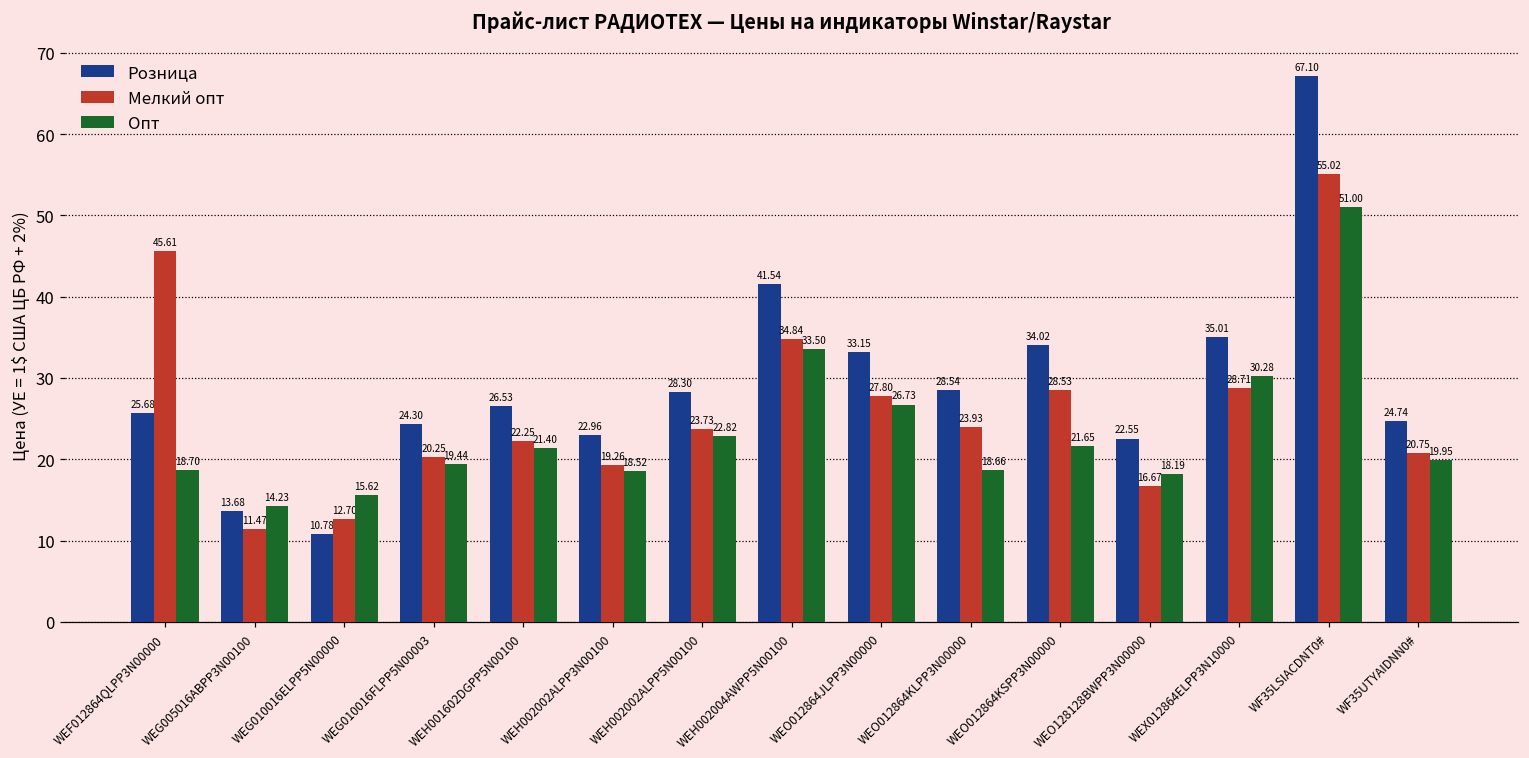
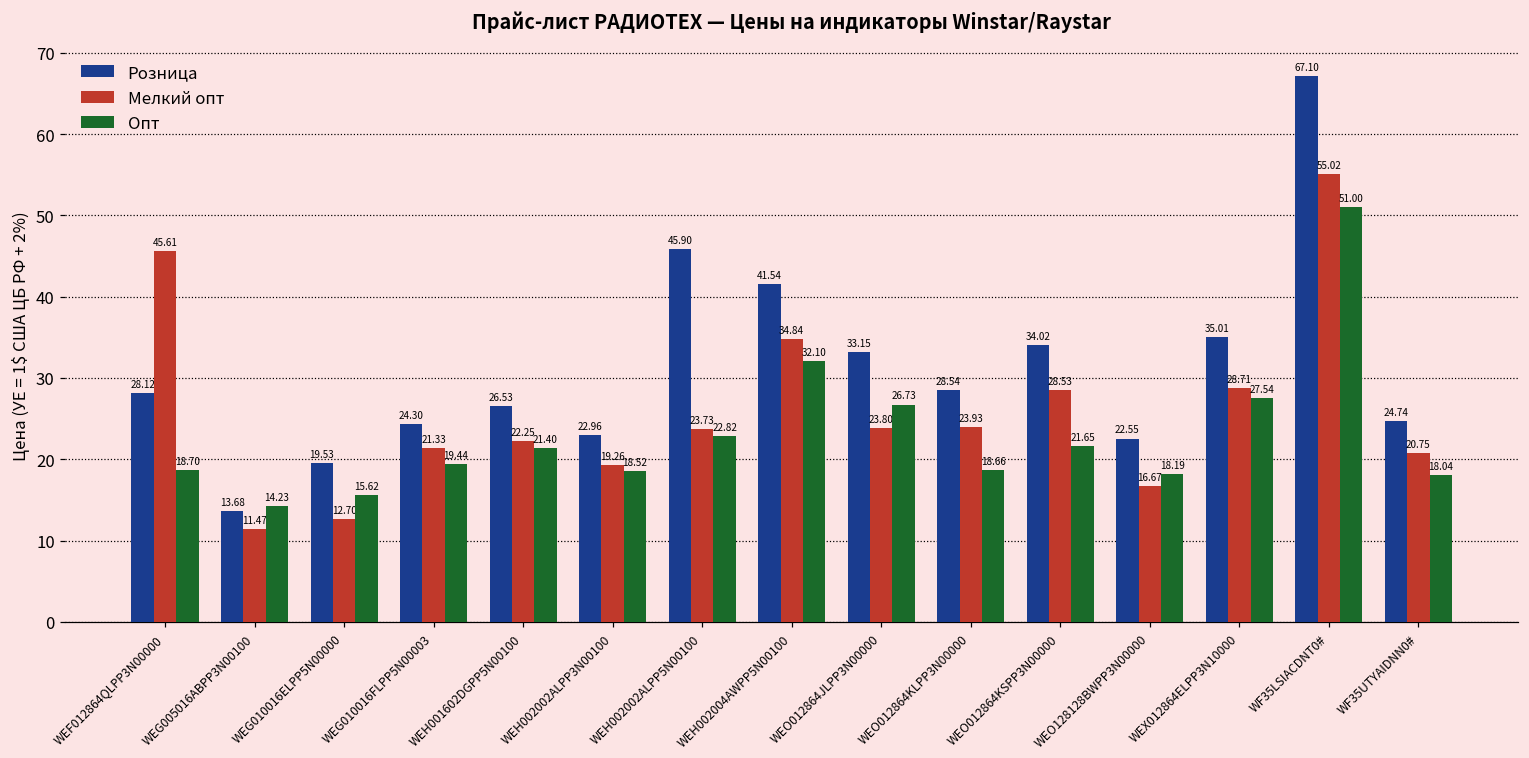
  {
    "Розница": {
-     "WEF012864QLPP3N00000": 25.68,
+     "WEF012864QLPP3N00000": 28.12,
      "WEG005016ABPP3N00100": 13.68,
-     "WEG010016ELPP5N00000": 10.78,
+     "WEG010016ELPP5N00000": 19.53,
      "WEG010016FLPP5N00003": 24.30,
      "WEH001602DGPP5N00100": 26.53,
      "WEH002002ALPP3N00100": 22.96,
-     "WEH002002ALPP5N00100": 28.30,
+     "WEH002002ALPP5N00100": 45.90,
      "WEH002004AWPP5N00100": 41.54,
      "WEO012864JLPP3N00000": 33.15,
      "WEO012864KLPP3N00000": 28.54,
      "WEO012864KSPP3N00000": 34.02,
      "WEO128128BWPP3N00000": 22.55,
      "WEX012864ELPP3N10000": 35.01,
      "WF35LSIACDNT0#": 67.10,
      "WF35UTYAIDNN0#": 24.74
    },
    "Мелкий опт": {
      "WEF012864QLPP3N00000": 45.61,
      "WEG005016ABPP3N00100": 11.47,
      "WEG010016ELPP5N00000": 12.70,
-     "WEG010016FLPP5N00003": 20.25,
+     "WEG010016FLPP5N00003": 21.33,
      "WEH001602DGPP5N00100": 22.25,
      "WEH002002ALPP3N00100": 19.26,
      "WEH002002ALPP5N00100": 23.73,
      "WEH002004AWPP5N00100": 34.84,
-     "WEO012864JLPP3N00000": 27.80,
+     "WEO012864JLPP3N00000": 23.80,
      "WEO012864KLPP3N00000": 23.93,
      "WEO012864KSPP3N00000": 28.53,
      "WEO128128BWPP3N00000": 16.67,
      "WEX012864ELPP3N10000": 28.71,
      "WF35LSIACDNT0#": 55.02,
      "WF35UTYAIDNN0#": 20.75
    },
    "Опт": {
      "WEF012864QLPP3N00000": 18.70,
      "WEG005016ABPP3N00100": 14.23,
      "WEG010016ELPP5N00000": 15.62,
      "WEG010016FLPP5N00003": 19.44,
      "WEH001602DGPP5N00100": 21.40,
      "WEH002002ALPP3N00100": 18.52,
      "WEH002002ALPP5N00100": 22.82,
-     "WEH002004AWPP5N00100": 33.50,
+     "WEH002004AWPP5N00100": 32.10,
      "WEO012864JLPP3N00000": 26.73,
      "WEO012864KLPP3N00000": 18.66,
      "WEO012864KSPP3N00000": 21.65,
      "WEO128128BWPP3N00000": 18.19,
-     "WEX012864ELPP3N10000": 30.28,
+     "WEX012864ELPP3N10000": 27.54,
      "WF35LSIACDNT0#": 51.00,
-     "WF35UTYAIDNN0#": 19.95
+     "WF35UTYAIDNN0#": 18.04
    }
  }
